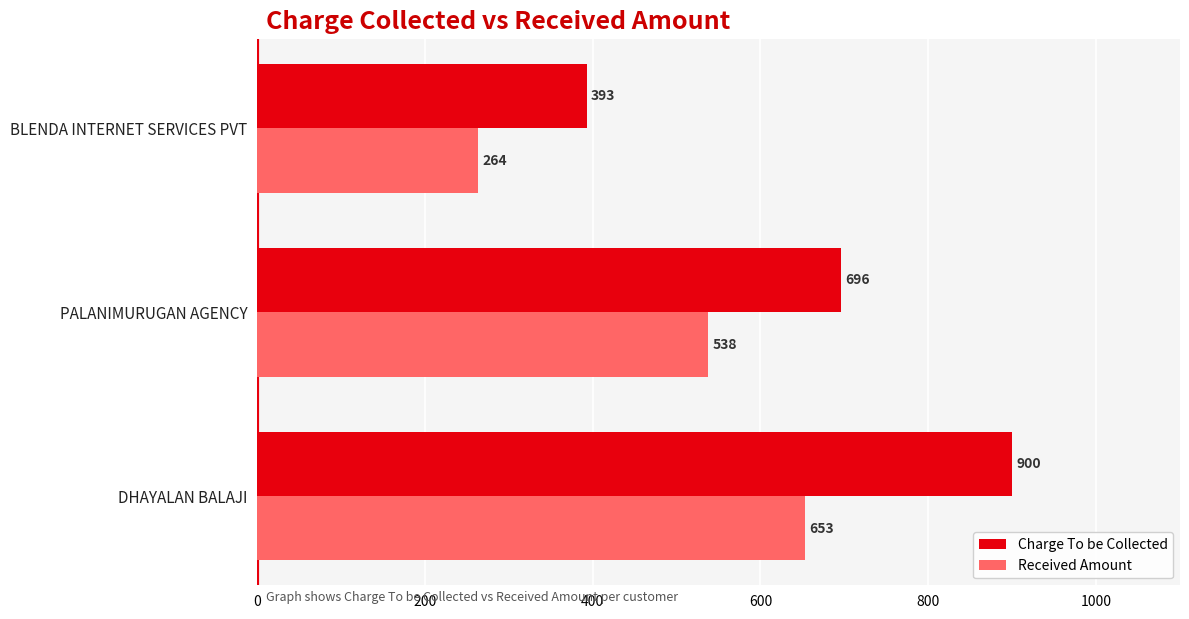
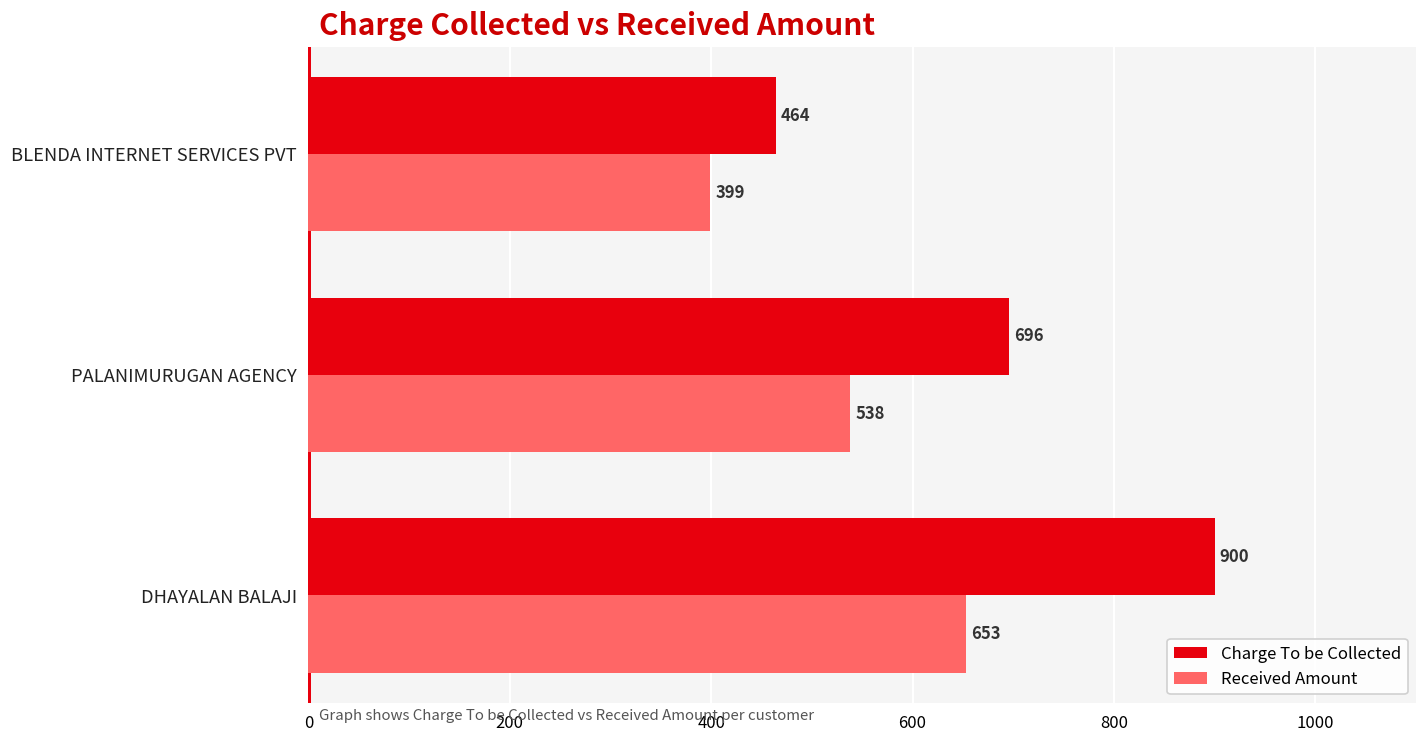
  {
    "Charge To be Collected": {
-     "BLENDA INTERNET SERVICES PVT": 393,
+     "BLENDA INTERNET SERVICES PVT": 464,
      "PALANIMURUGAN AGENCY": 696,
      "DHAYALAN BALAJI": 900
    },
    "Received Amount": {
-     "BLENDA INTERNET SERVICES PVT": 264,
+     "BLENDA INTERNET SERVICES PVT": 399,
      "PALANIMURUGAN AGENCY": 538,
      "DHAYALAN BALAJI": 653
    }
  }
